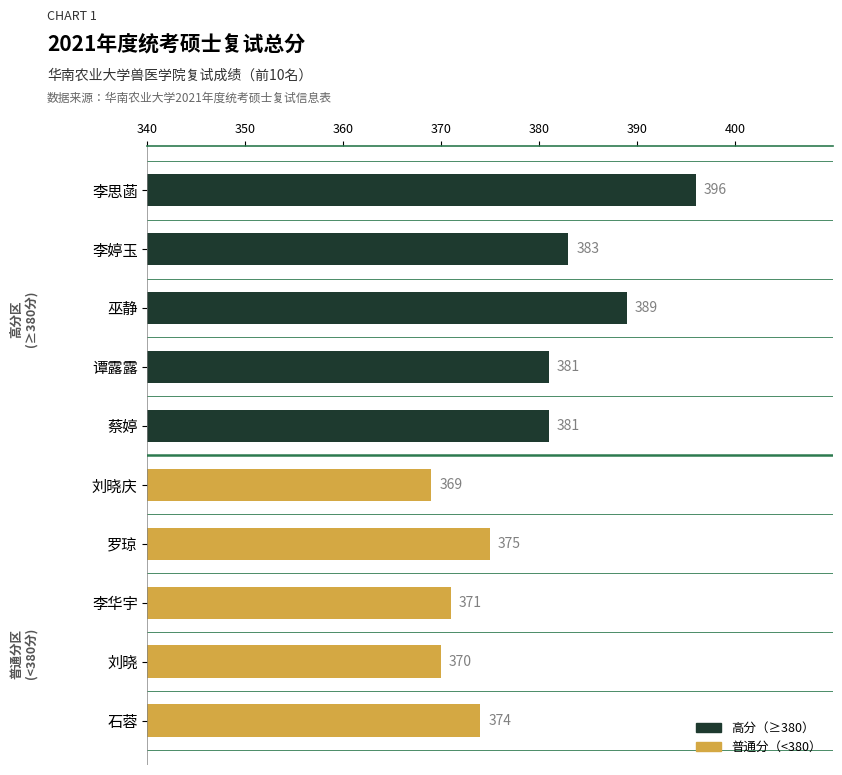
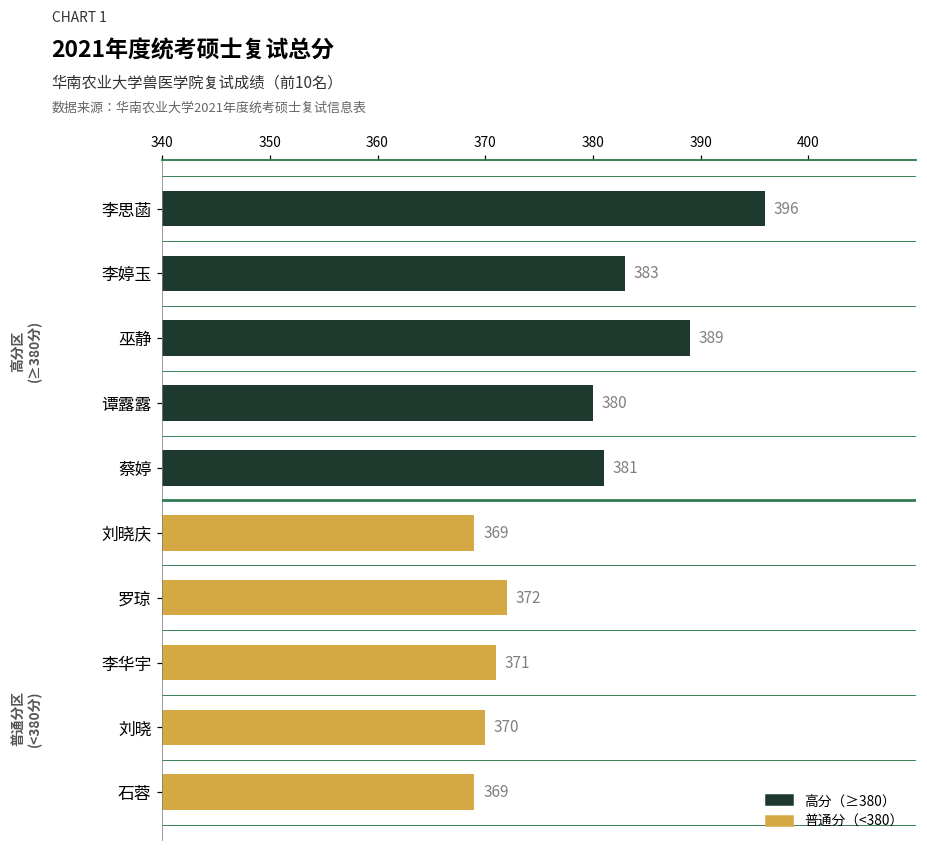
  {
    "高分（≥380）": {
      "李思菡": 396,
      "李婷玉": 383,
      "巫静": 389,
-     "谭露露": 381,
+     "谭露露": 380,
      "蔡婷": 381
    },
    "普通分（<380）": {
      "刘晓庆": 369,
-     "罗琼": 375,
+     "罗琼": 372,
      "李华宇": 371,
      "刘晓": 370,
-     "石蓉": 374
+     "石蓉": 369
    }
  }
